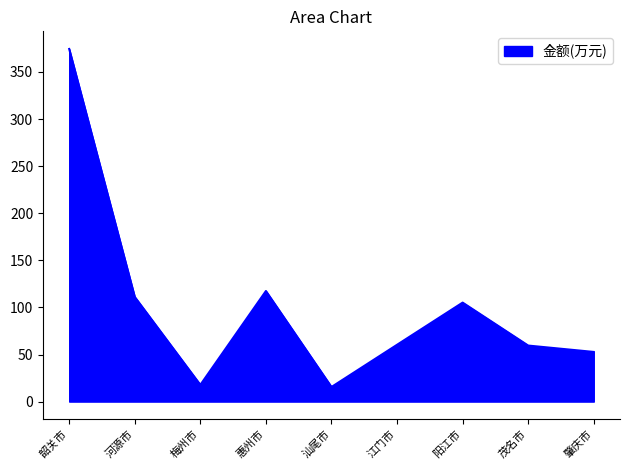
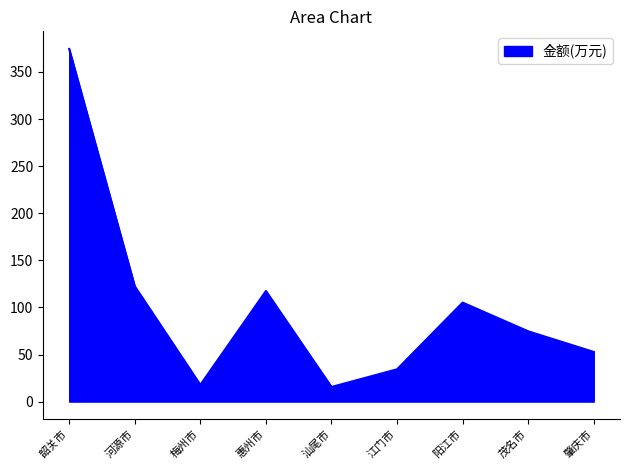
  {
    "韶关市": 370,
-   "河源市": 110,
+   "河源市": 120,
    "梅州市": 20,
    "惠州市": 120,
    "汕尾市": 20,
-   "江门市": 60,
+   "江门市": 30,
    "阳江市": 110,
-   "茂名市": 60,
+   "茂名市": 70,
    "肇庆市": 50
  }
